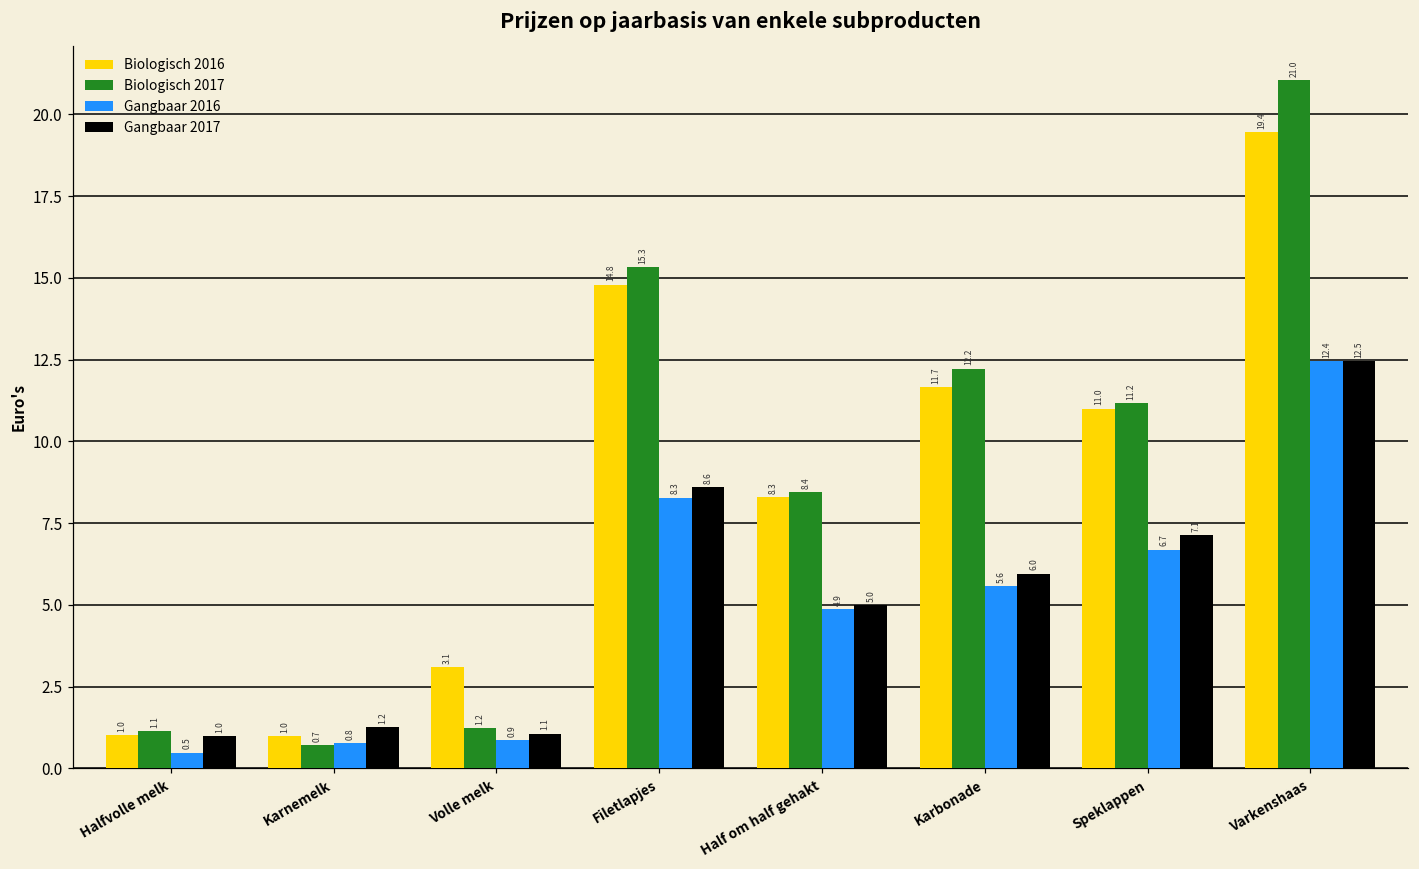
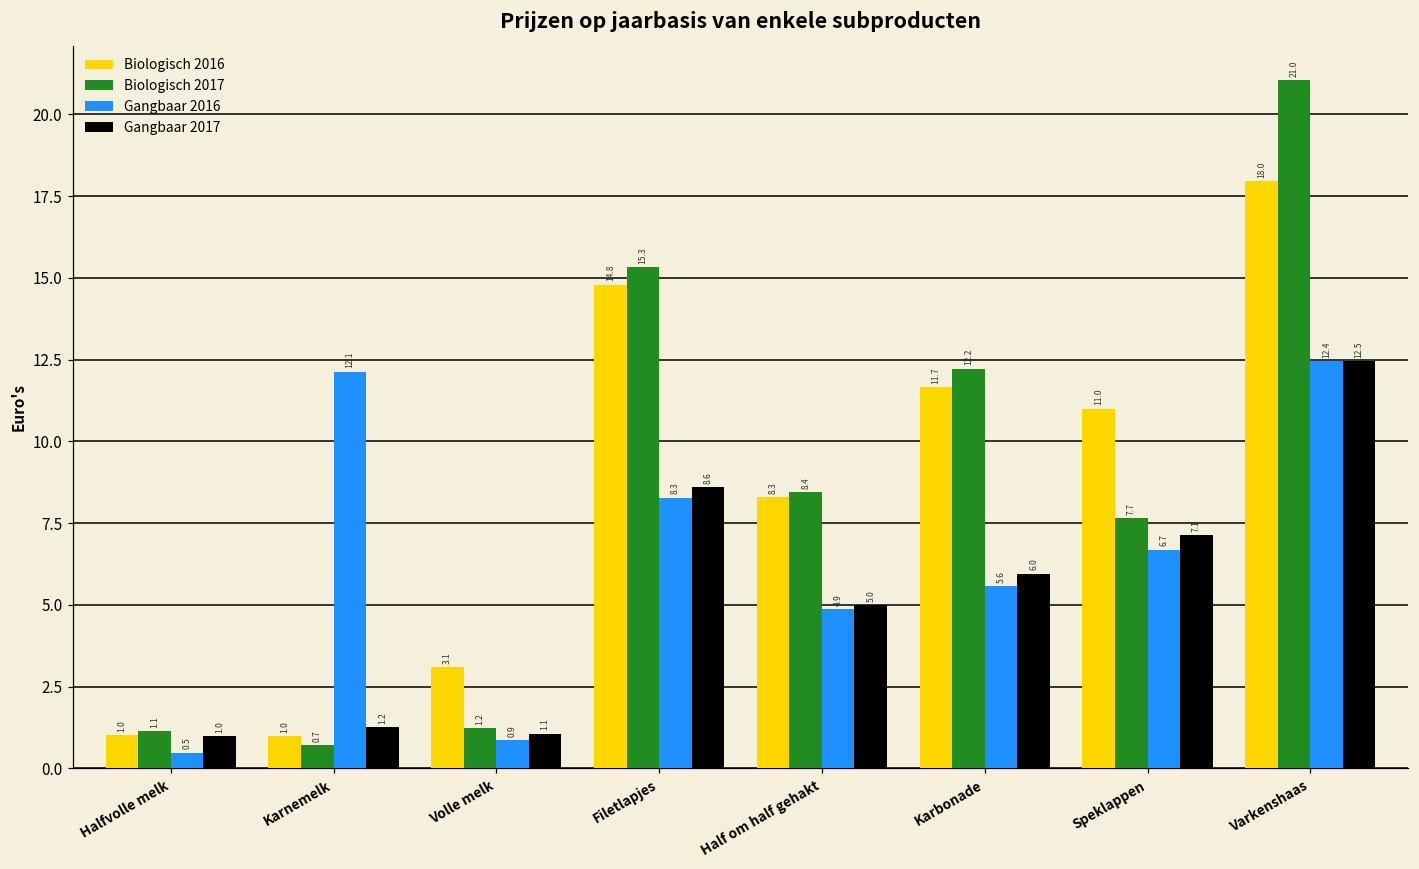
  {
    "Biologisch 2016": {
      "Halfvolle melk": 1.0,
      "Karnemelk": 1.0,
      "Volle melk": 3.1,
      "Filetlapjes": 14.8,
      "Half om half gehakt": 8.3,
      "Karbonade": 11.7,
      "Speklappen": 11.0,
-     "Varkenshaas": 19.4
+     "Varkenshaas": 18.0
    },
    "Biologisch 2017": {
      "Halfvolle melk": 1.1,
      "Karnemelk": 0.7,
      "Volle melk": 1.2,
      "Filetlapjes": 15.3,
      "Half om half gehakt": 8.4,
      "Karbonade": 12.2,
-     "Speklappen": 11.2,
+     "Speklappen": 7.7,
      "Varkenshaas": 21.0
    },
    "Gangbaar 2016": {
      "Halfvolle melk": 0.5,
-     "Karnemelk": 0.8,
+     "Karnemelk": 12.1,
      "Volle melk": 0.9,
      "Filetlapjes": 8.3,
      "Half om half gehakt": 4.9,
      "Karbonade": 5.6,
      "Speklappen": 6.7,
      "Varkenshaas": 12.4
    },
    "Gangbaar 2017": {
      "Halfvolle melk": 1.0,
      "Karnemelk": 1.2,
      "Volle melk": 1.1,
      "Filetlapjes": 8.6,
      "Half om half gehakt": 5.0,
      "Karbonade": 6.0,
      "Speklappen": 7.1,
      "Varkenshaas": 12.5
    }
  }
